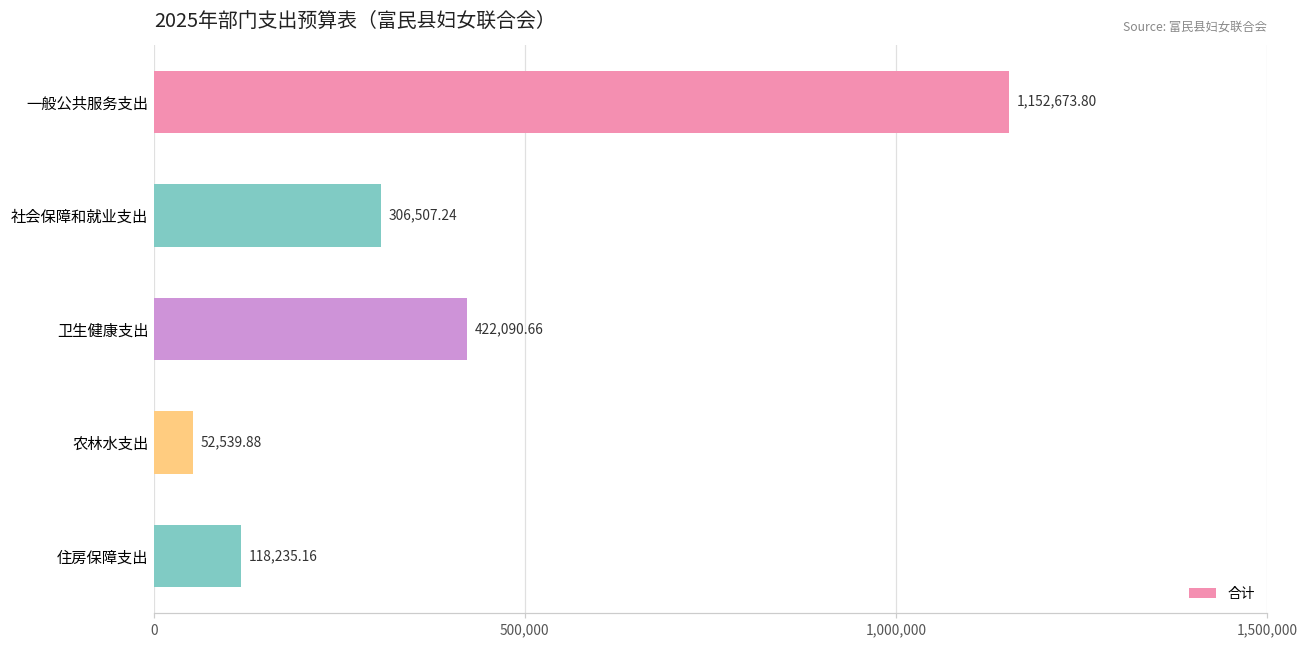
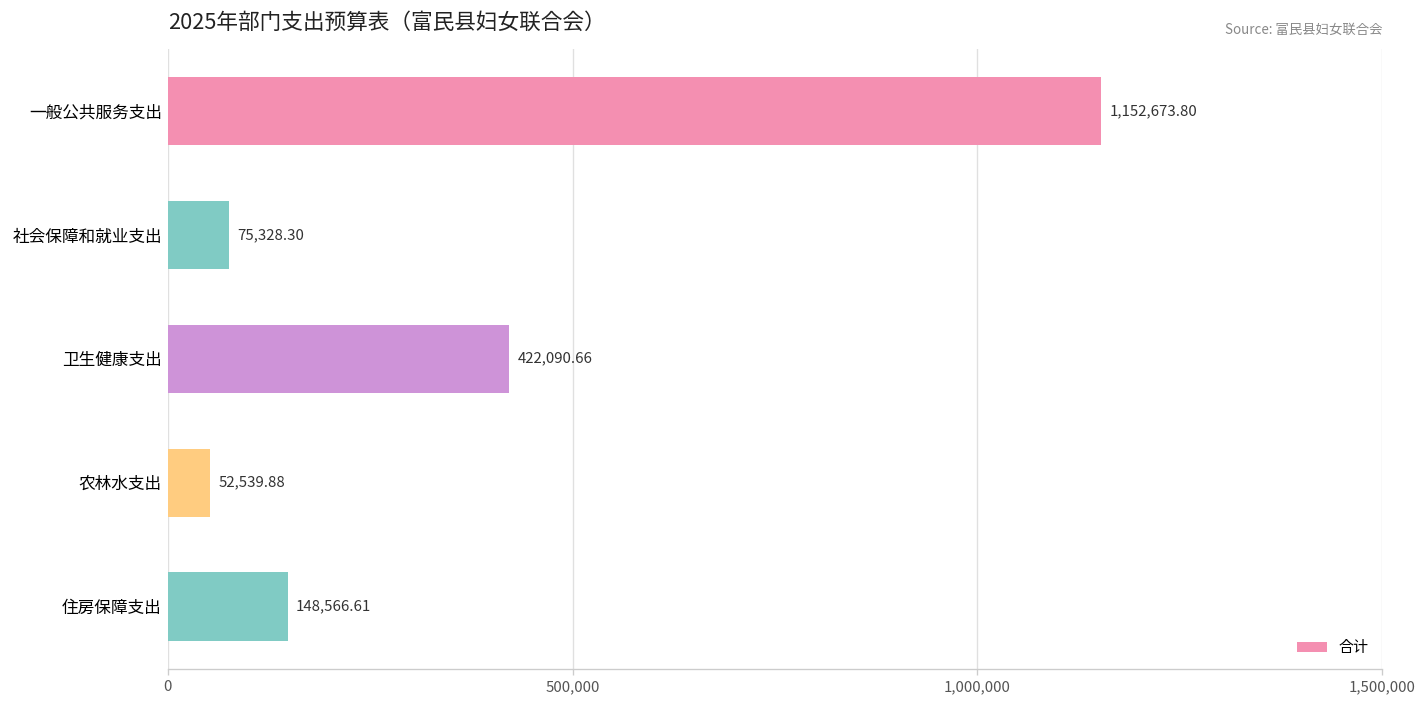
  {
    "一般公共服务支出": "1,152,673.80",
-   "社会保障和就业支出": "306,507.24",
+   "社会保障和就业支出": "75,328.30",
    "卫生健康支出": "422,090.66",
    "农林水支出": "52,539.88",
-   "住房保障支出": "118,235.16"
+   "住房保障支出": "148,566.61"
  }
